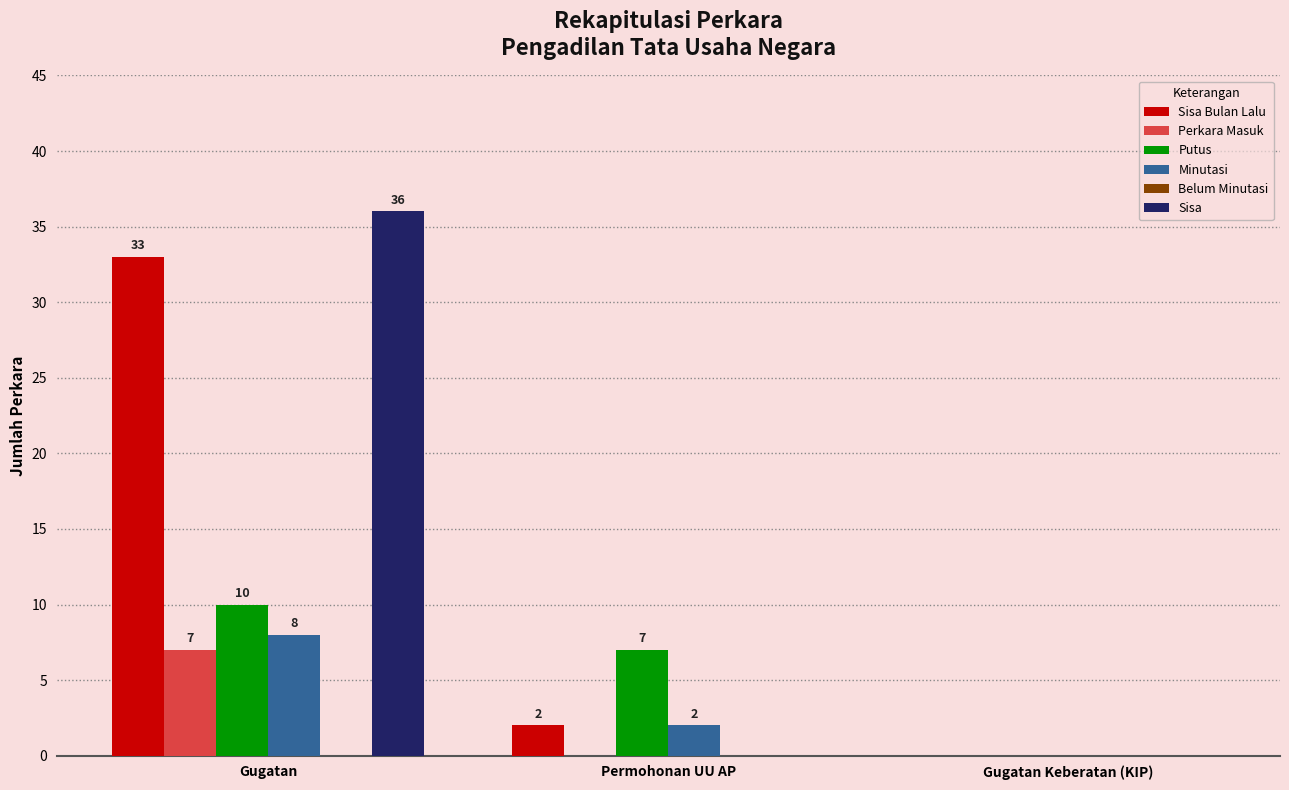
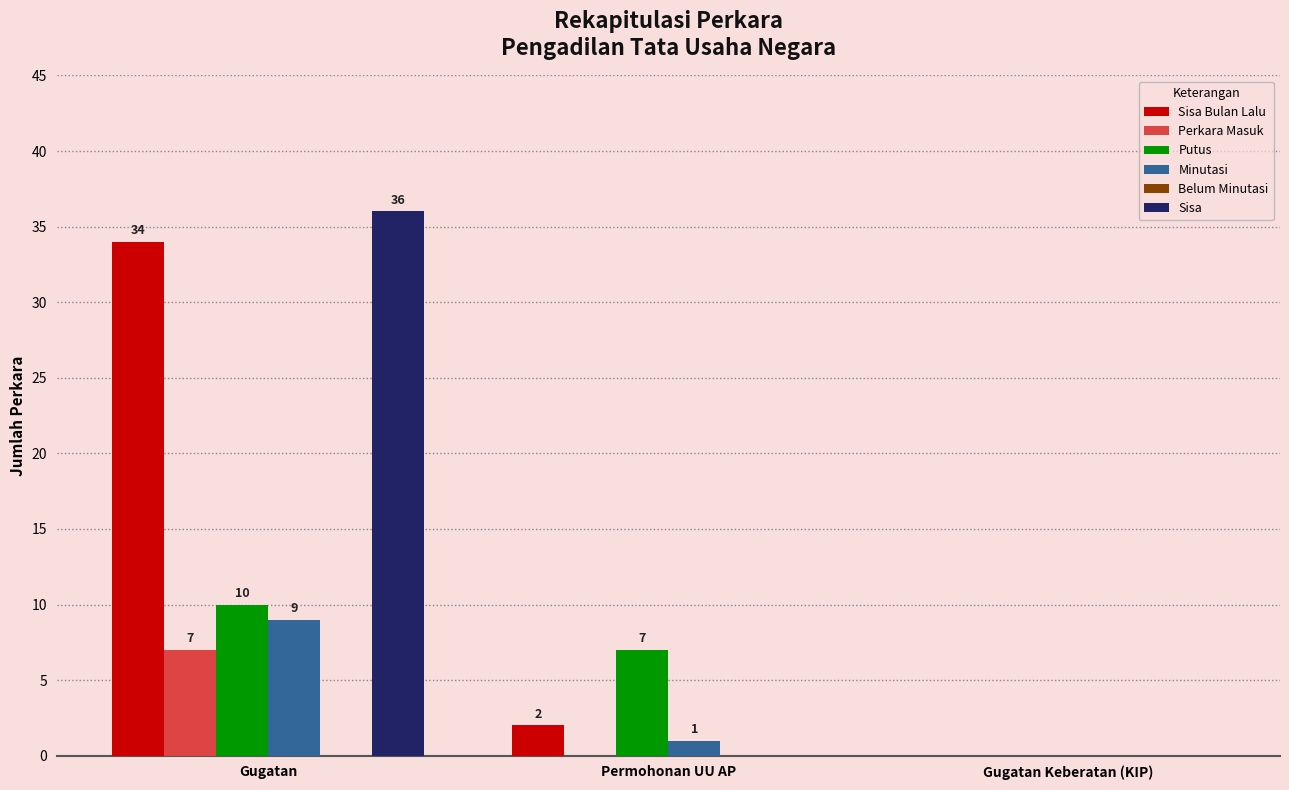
  {
    "Sisa Bulan Lalu": {
-     "Gugatan": 33,
+     "Gugatan": 34,
      "Permohonan UU AP": 2
    },
    "Perkara Masuk": {
      "Gugatan": 7
    },
    "Putus": {
      "Gugatan": 10,
      "Permohonan UU AP": 7
    },
    "Minutasi": {
-     "Gugatan": 8,
-     "Permohonan UU AP": 2
+     "Gugatan": 9,
+     "Permohonan UU AP": 1
    },
    "Belum Minutasi": {
      "Gugatan": 0.0,
      "Permohonan UU AP": 0.0,
      "Gugatan Keberatan (KIP)": 0.0
    },
    "Sisa": {
      "Gugatan": 36
    }
  }
